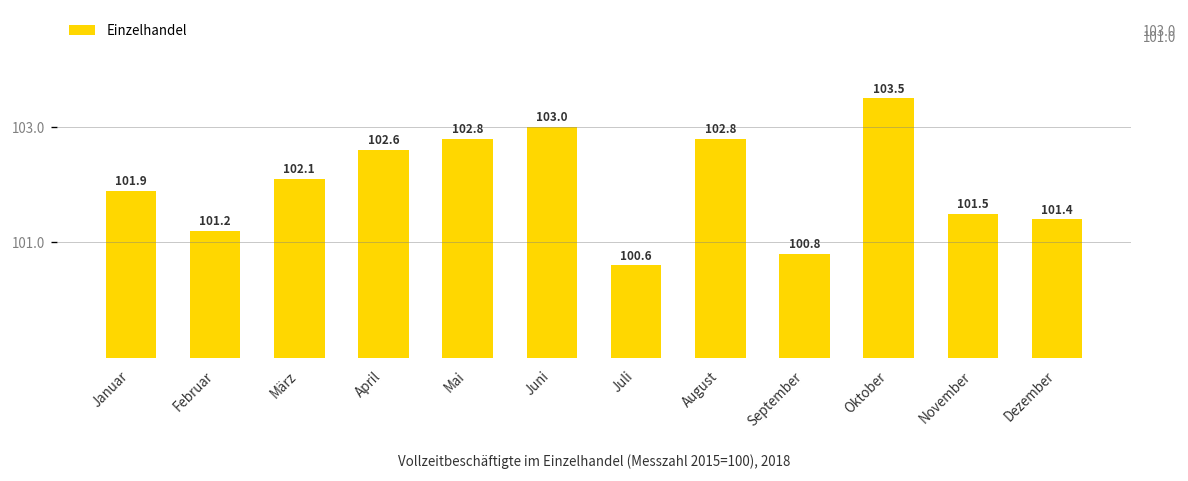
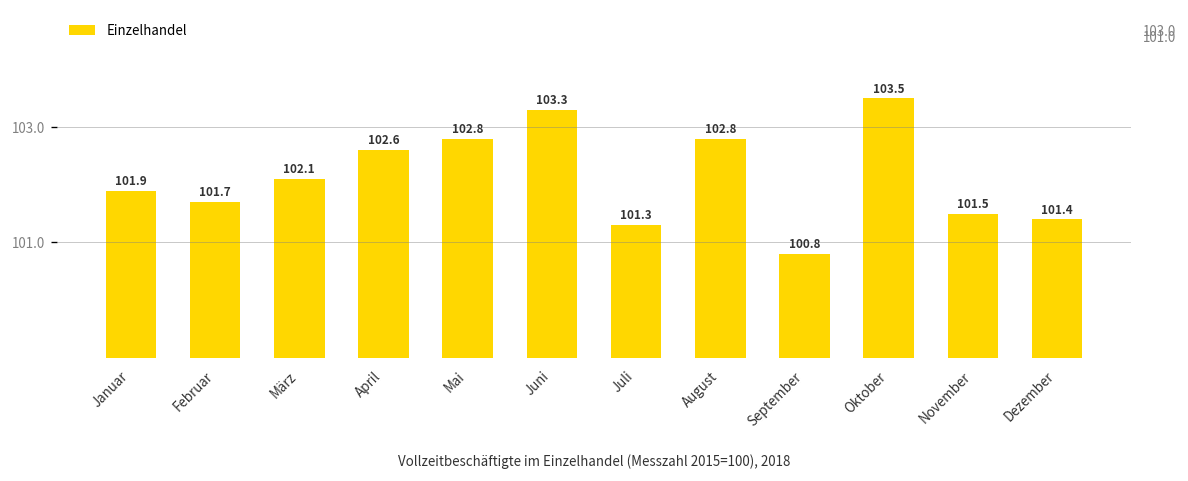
  {
    "Januar": 101.9,
-   "Februar": 101.2,
+   "Februar": 101.7,
    "März": 102.1,
    "April": 102.6,
    "Mai": 102.8,
-   "Juni": 103.0,
-   "Juli": 100.6,
+   "Juni": 103.3,
+   "Juli": 101.3,
    "August": 102.8,
    "September": 100.8,
    "Oktober": 103.5,
    "November": 101.5,
    "Dezember": 101.4
  }
